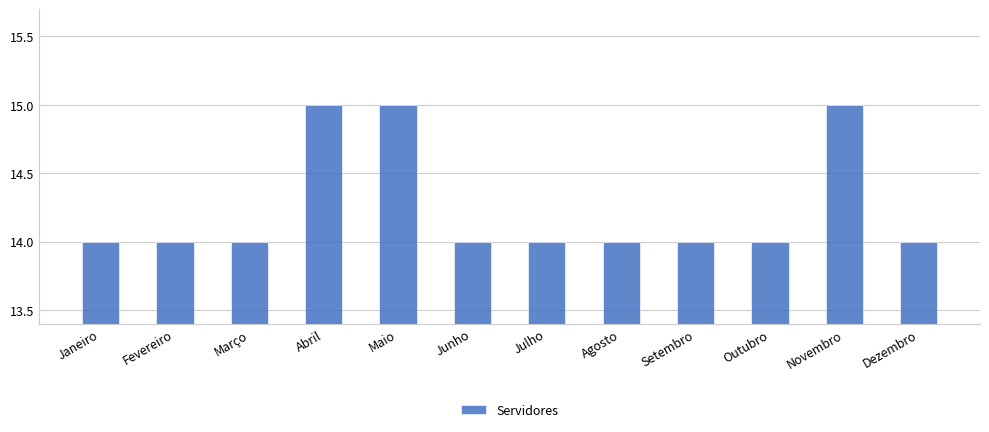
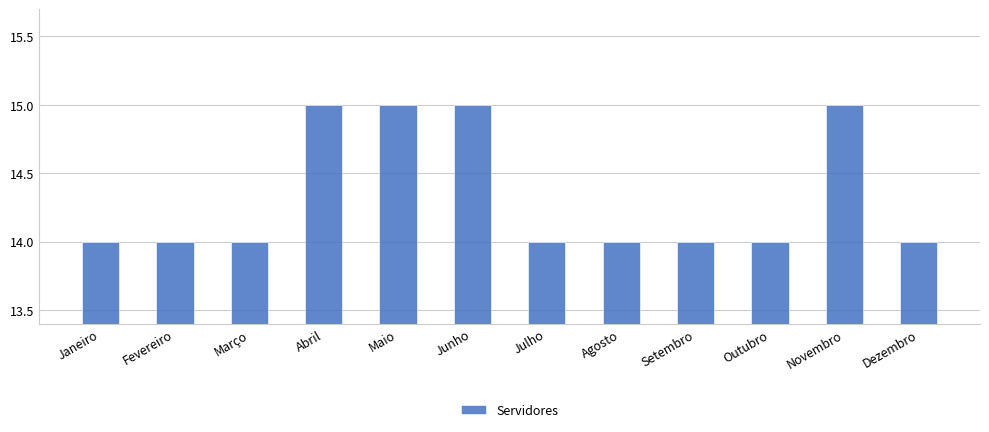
  {
    "Janeiro": 14,
    "Fevereiro": 14,
    "Março": 14,
    "Abril": 15,
    "Maio": 15,
-   "Junho": 14,
+   "Junho": 15,
    "Julho": 14,
    "Agosto": 14,
    "Setembro": 14,
    "Outubro": 14,
    "Novembro": 15,
    "Dezembro": 14
  }
